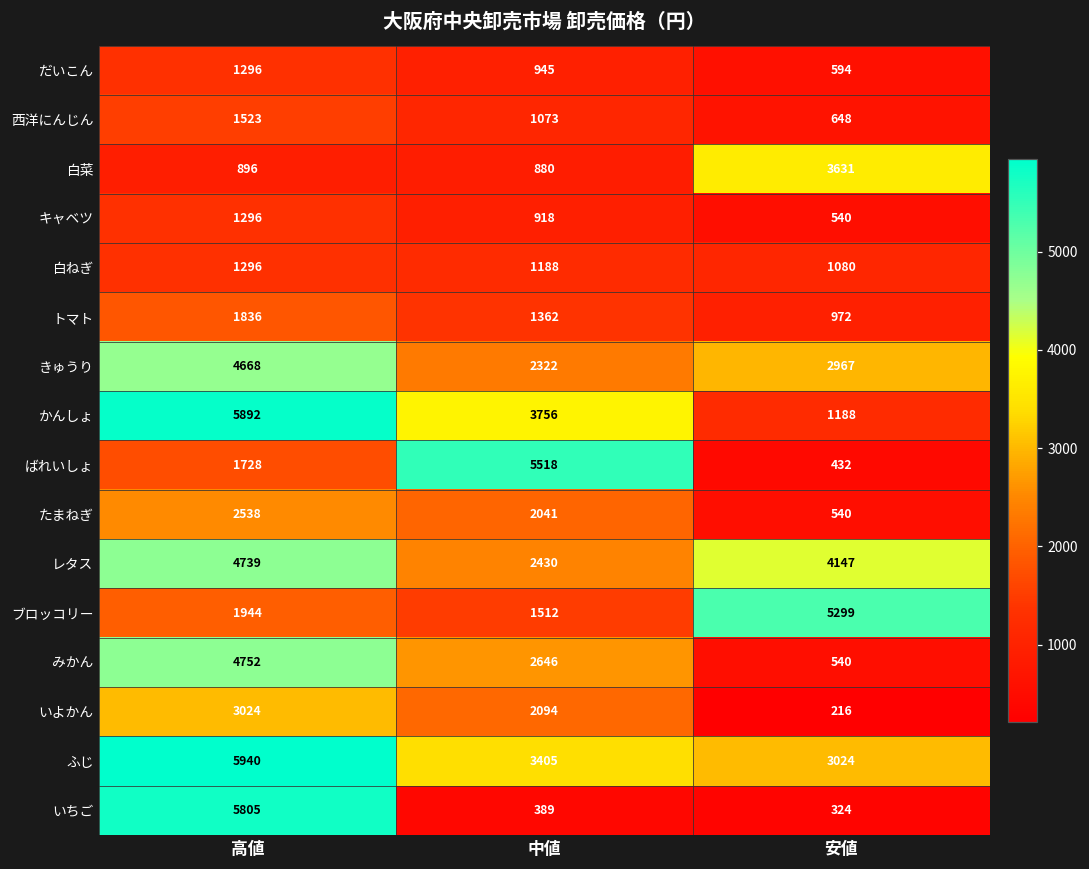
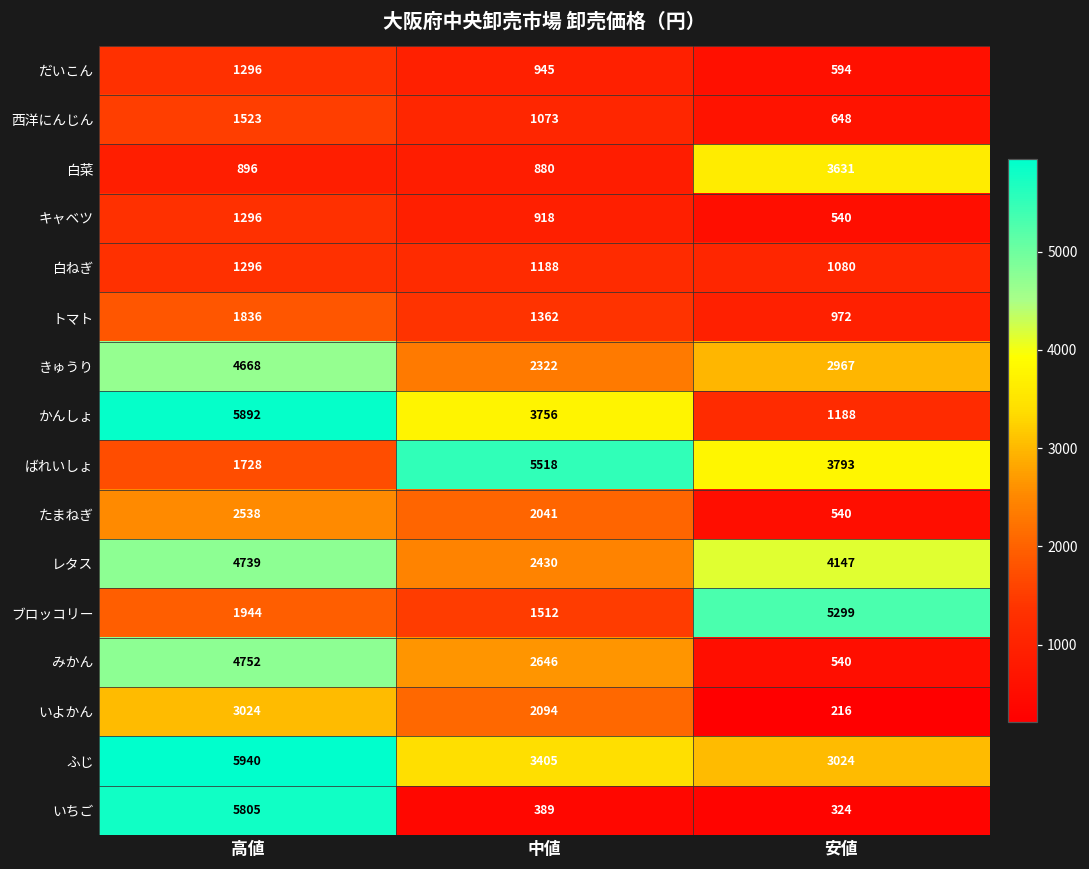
  {
    "だいこん": {
      "高値": 1296,
      "中値": 945,
      "安値": 594
    },
    "西洋にんじん": {
      "高値": 1523,
      "中値": 1073,
      "安値": 648
    },
    "白菜": {
      "高値": 896,
      "中値": 880,
      "安値": 3631
    },
    "キャベツ": {
      "高値": 1296,
      "中値": 918,
      "安値": 540
    },
    "白ねぎ": {
      "高値": 1296,
      "中値": 1188,
      "安値": 1080
    },
    "トマト": {
      "高値": 1836,
      "中値": 1362,
      "安値": 972
    },
    "きゅうり": {
      "高値": 4668,
      "中値": 2322,
      "安値": 2967
    },
    "かんしょ": {
      "高値": 5892,
      "中値": 3756,
      "安値": 1188
    },
    "ばれいしょ": {
      "高値": 1728,
      "中値": 5518,
-     "安値": 432
+     "安値": 3793
    },
    "たまねぎ": {
      "高値": 2538,
      "中値": 2041,
      "安値": 540
    },
    "レタス": {
      "高値": 4739,
      "中値": 2430,
      "安値": 4147
    },
    "ブロッコリー": {
      "高値": 1944,
      "中値": 1512,
      "安値": 5299
    },
    "みかん": {
      "高値": 4752,
      "中値": 2646,
      "安値": 540
    },
    "いよかん": {
      "高値": 3024,
      "中値": 2094,
      "安値": 216
    },
    "ふじ": {
      "高値": 5940,
      "中値": 3405,
      "安値": 3024
    },
    "いちご": {
      "高値": 5805,
      "中値": 389,
      "安値": 324
    }
  }
